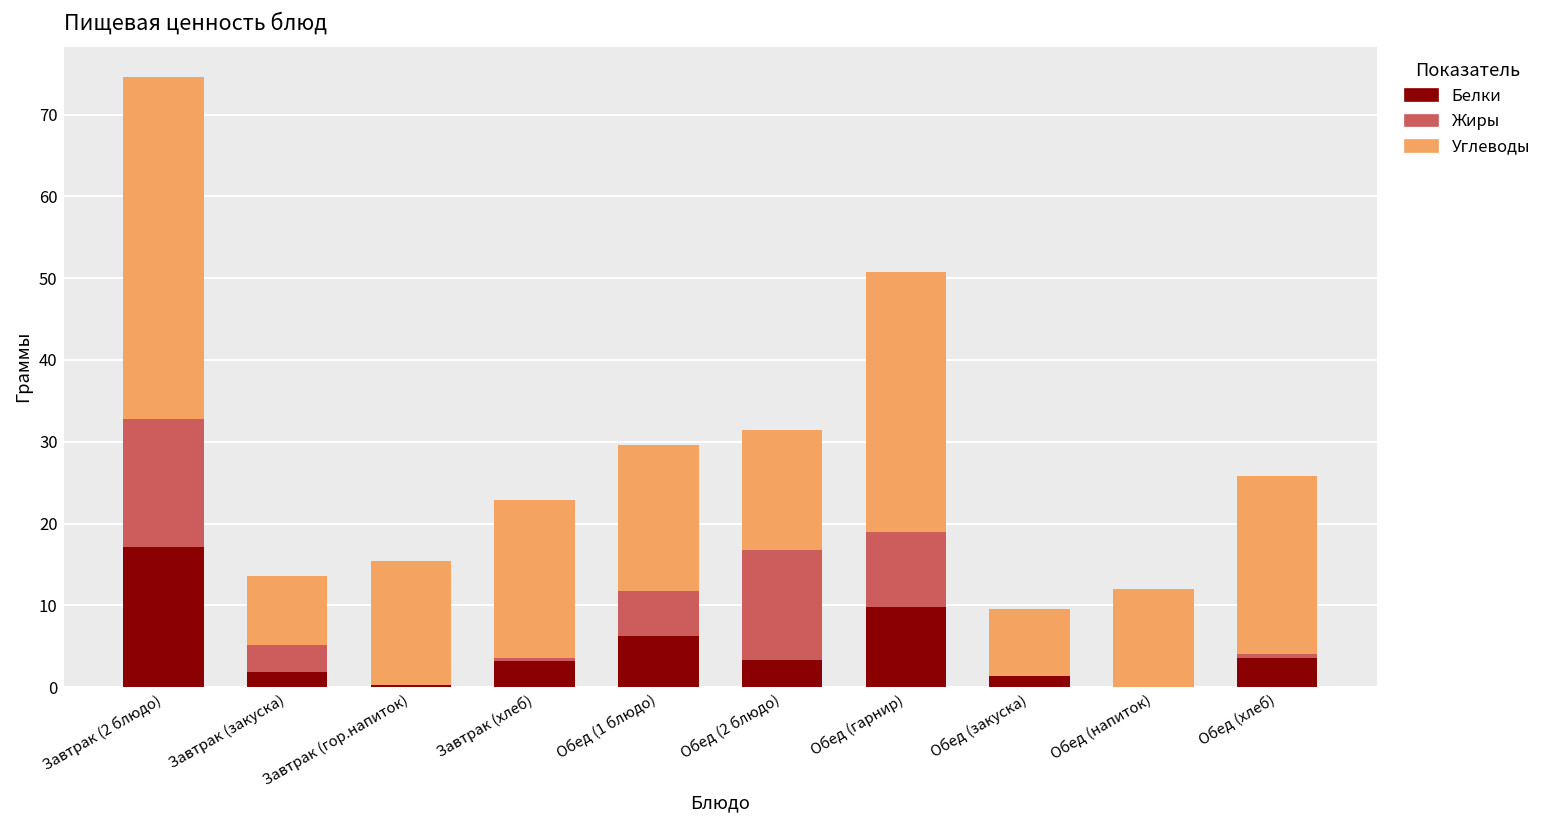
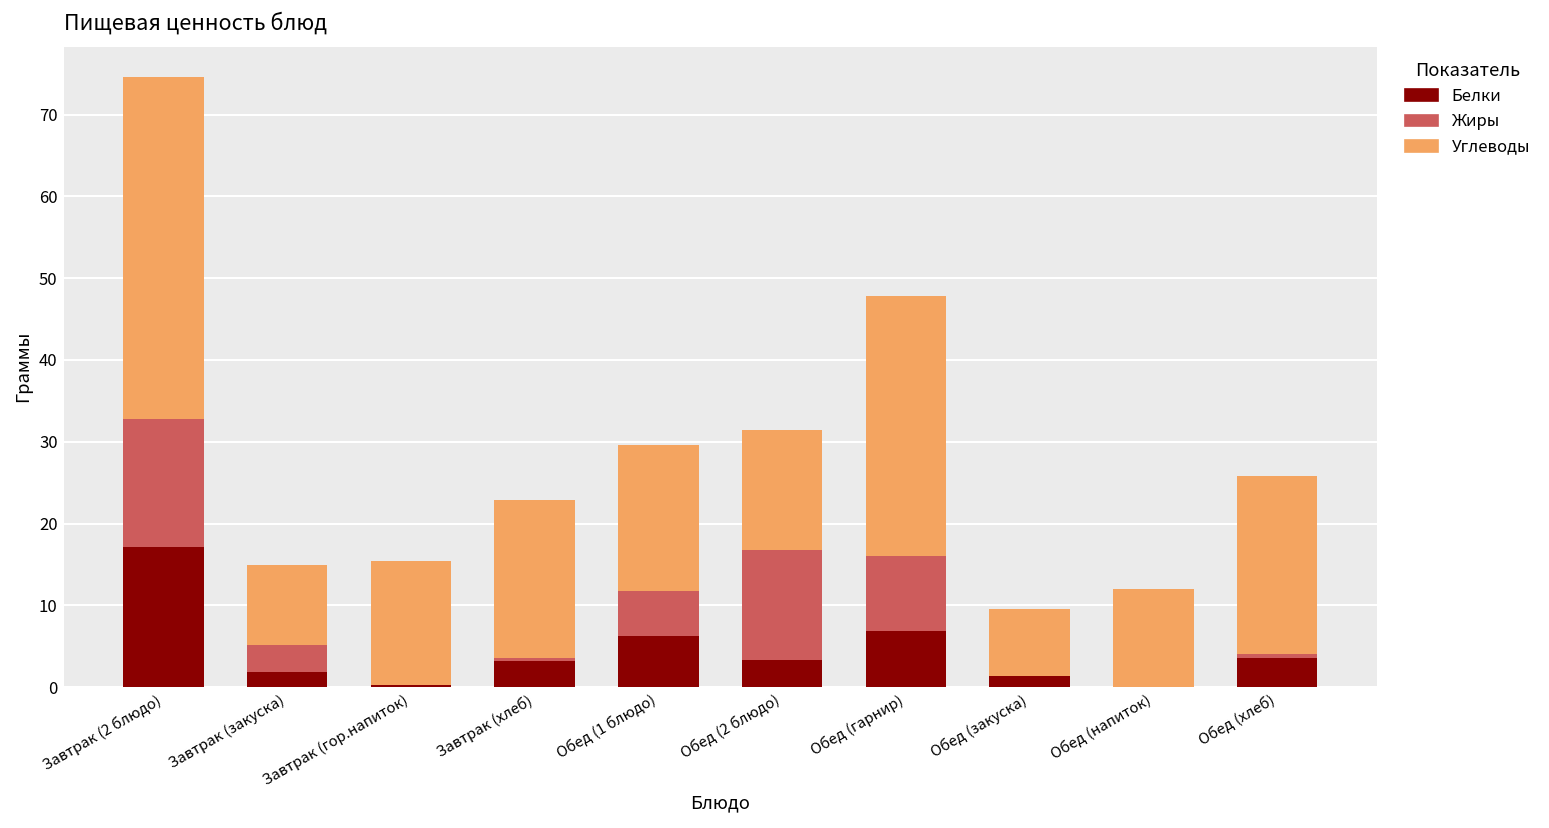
  {
    "Белки": {
      "Завтрак (2 блюдо)": 17,
      "Завтрак (закуска)": 2,
      "Завтрак (хлеб)": 3,
      "Обед (1 блюдо)": 6,
      "Обед (2 блюдо)": 3,
-     "Обед (гарнир)": 10,
+     "Обед (гарнир)": 7,
      "Обед (закуска)": 1,
      "Обед (напиток)": 0,
      "Обед (хлеб)": 4
    },
    "Жиры": {
      "Завтрак (2 блюдо)": 16,
      "Завтрак (закуска)": 3,
      "Завтрак (гор.напиток)": 0,
      "Завтрак (хлеб)": 0,
      "Обед (1 блюдо)": 6,
      "Обед (2 блюдо)": 14,
      "Обед (гарнир)": 9,
      "Обед (закуска)": 0,
      "Обед (напиток)": 0,
      "Обед (хлеб)": 0
    },
    "Углеводы": {
      "Завтрак (2 блюдо)": 42,
-     "Завтрак (закуска)": 8,
+     "Завтрак (закуска)": 10,
      "Завтрак (гор.напиток)": 15,
      "Завтрак (хлеб)": 19,
      "Обед (1 блюдо)": 18,
      "Обед (2 блюдо)": 15,
      "Обед (гарнир)": 32,
      "Обед (закуска)": 8,
      "Обед (напиток)": 12,
      "Обед (хлеб)": 22
    }
  }
